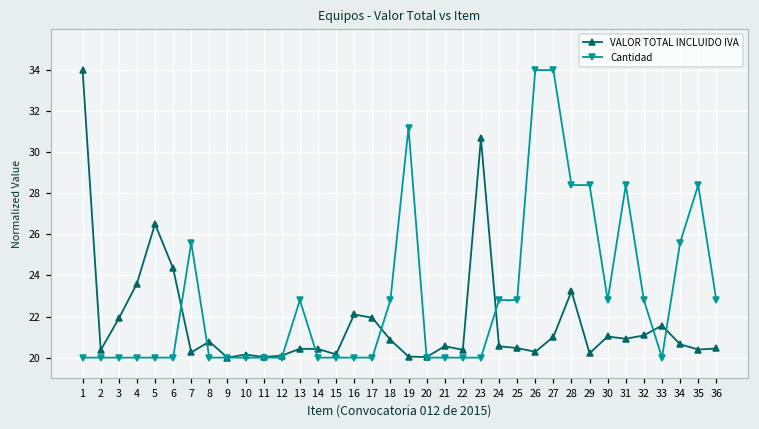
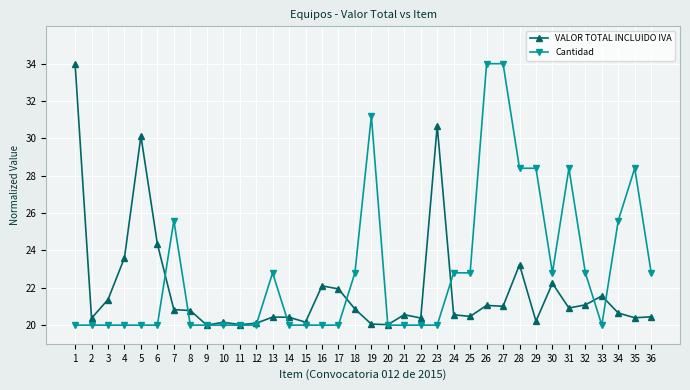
  {
    "VALOR TOTAL INCLUIDO IVA": {
      "1": 34.0,
      "2": 20.4,
-     "3": 21.9,
+     "3": 21.4,
      "4": 23.6,
-     "5": 26.5,
+     "5": 30.1,
      "6": 24.3,
-     "7": 20.3,
+     "7": 20.8,
      "8": 20.8,
      "10": 20.2,
      "13": 20.4,
      "14": 20.4,
      "15": 20.2,
      "16": 22.1,
      "17": 21.9,
      "18": 20.9,
      "19": 20.1,
      "21": 20.6,
      "22": 20.4,
      "23": 30.7,
      "24": 20.6,
      "25": 20.5,
-     "26": 20.3,
+     "26": 21.1,
      "27": 21.0,
      "28": 23.2,
      "29": 20.2,
-     "30": 21.0,
+     "30": 22.2,
      "31": 20.9,
      "32": 21.1,
      "33": 21.6,
      "34": 20.6,
      "35": 20.4,
      "36": 20.4
    },
    "Cantidad": {
      "1": 20.0,
      "2": 20.0,
      "3": 20.0,
      "4": 20.0,
      "5": 20.0,
      "6": 20.0,
      "7": 25.6,
      "8": 20.0,
      "10": 20.0,
      "13": 22.8,
      "14": 20.0,
      "15": 20.0,
      "16": 20.0,
      "17": 20.0,
      "18": 22.8,
      "19": 31.2,
      "21": 20.0,
      "22": 20.0,
      "23": 20.0,
      "24": 22.8,
      "25": 22.8,
      "26": 34.0,
      "27": 34.0,
      "28": 28.4,
      "29": 28.4,
      "30": 22.8,
      "31": 28.4,
      "32": 22.8,
      "33": 20.0,
      "34": 25.6,
      "35": 28.4,
      "36": 22.8
    }
  }
